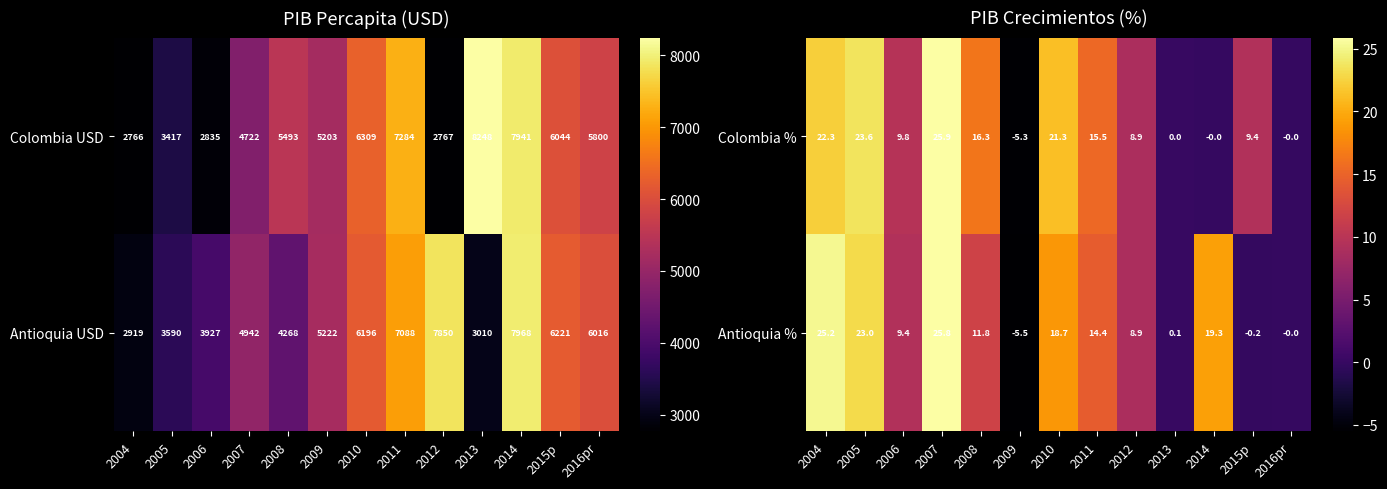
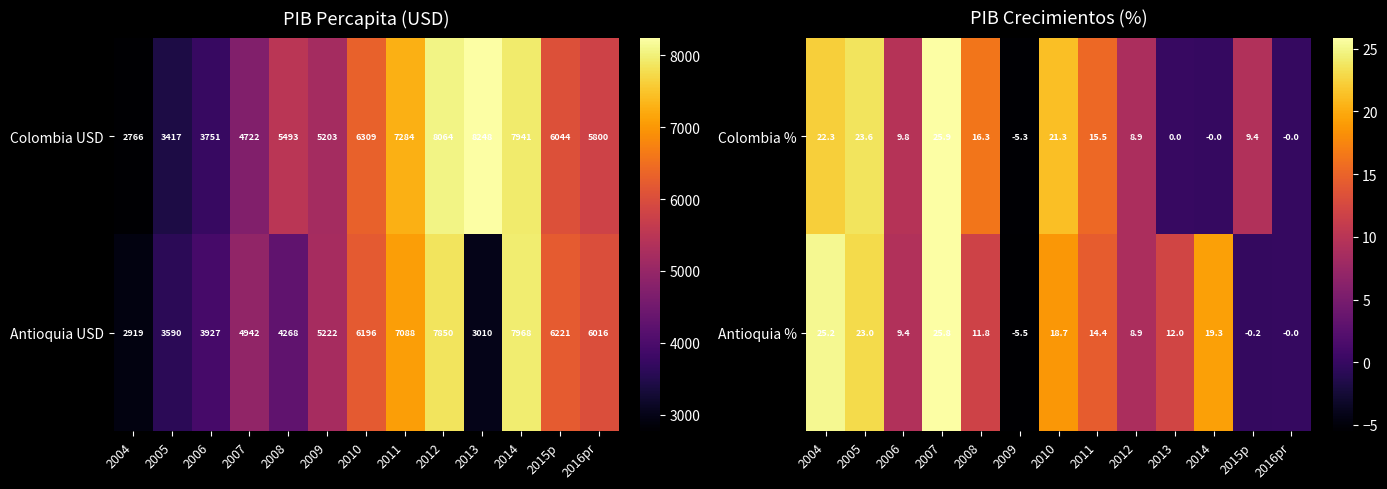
  {
    "PIB Percapita (USD)": {
      "Colombia USD": {
        "2004": 2766,
        "2005": 3417,
-       "2006": 2835,
+       "2006": 3751,
        "2007": 4722,
        "2008": 5493,
        "2009": 5203,
        "2010": 6309,
        "2011": 7284,
-       "2012": 2767,
+       "2012": 8064,
        "2013": 8248,
        "2014": 7941,
        "2015p": 6044,
        "2016pr": 5800
      },
      "Antioquia USD": {
        "2004": 2919,
        "2005": 3590,
        "2006": 3927,
        "2007": 4942,
        "2008": 4268,
        "2009": 5222,
        "2010": 6196,
        "2011": 7088,
        "2012": 7850,
        "2013": 3010,
        "2014": 7968,
        "2015p": 6221,
        "2016pr": 6016
      }
    },
    "PIB Crecimientos (%)": {
      "Colombia %": {
        "2004": 22.3,
        "2005": 23.6,
        "2006": 9.8,
        "2007": 25.9,
        "2008": 16.3,
        "2009": -5.3,
        "2010": 21.3,
        "2011": 15.5,
        "2012": 8.9,
        "2013": 0.0,
        "2014": -0.0,
        "2015p": 9.4,
        "2016pr": -0.0
      },
      "Antioquia %": {
        "2004": 25.2,
        "2005": 23.0,
        "2006": 9.4,
        "2007": 25.8,
        "2008": 11.8,
        "2009": -5.5,
        "2010": 18.7,
        "2011": 14.4,
        "2012": 8.9,
-       "2013": 0.1,
+       "2013": 12.0,
        "2014": 19.3,
        "2015p": -0.2,
        "2016pr": -0.0
      }
    }
  }
